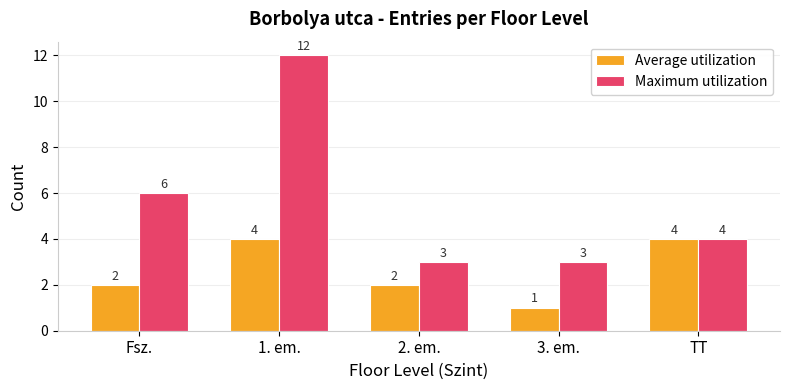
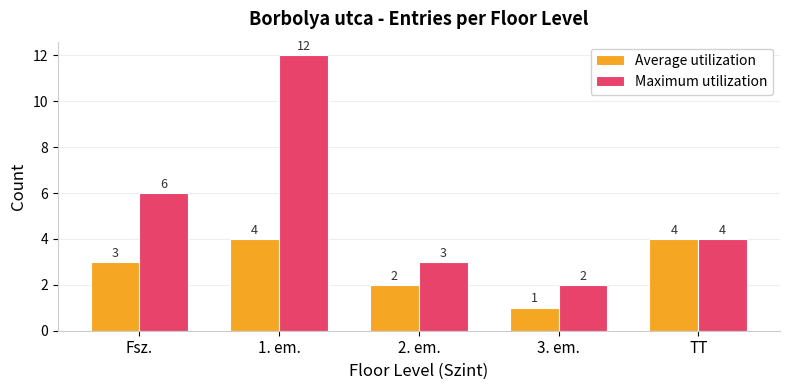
  {
    "Average utilization": {
-     "Fsz.": 2,
+     "Fsz.": 3,
      "1. em.": 4,
      "2. em.": 2,
      "3. em.": 1,
      "TT": 4
    },
    "Maximum utilization": {
      "Fsz.": 6,
      "1. em.": 12,
      "2. em.": 3,
-     "3. em.": 3,
+     "3. em.": 2,
      "TT": 4
    }
  }
